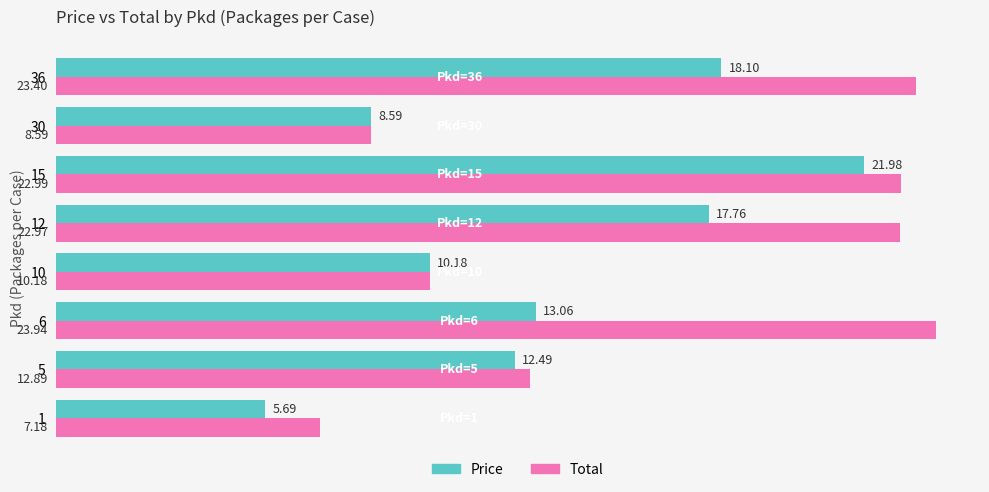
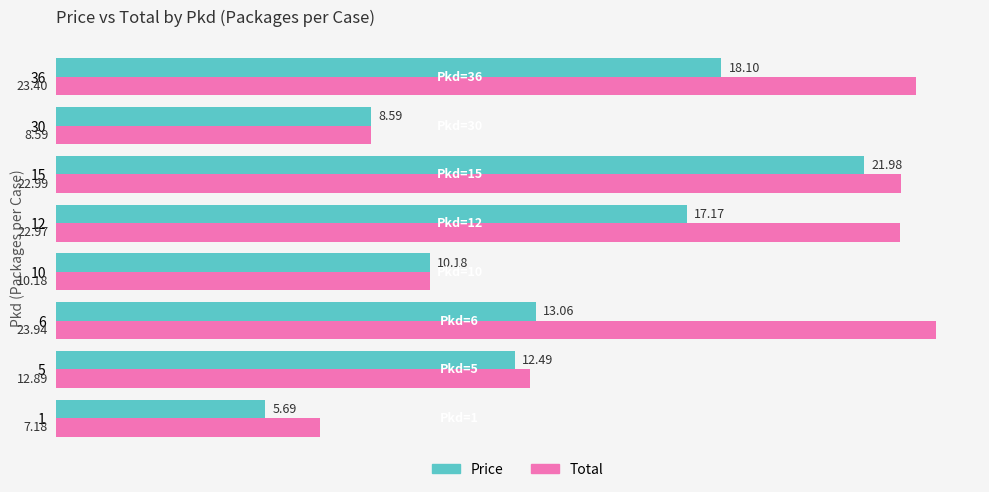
  {
    "Price": {
      "36": 18.10,
      "30": 8.59,
      "15": 21.98,
-     "12": 17.76,
+     "12": 17.17,
      "10": 10.18,
      "6": 13.06,
      "5": 12.49,
      "1": 5.69
    }
  }
